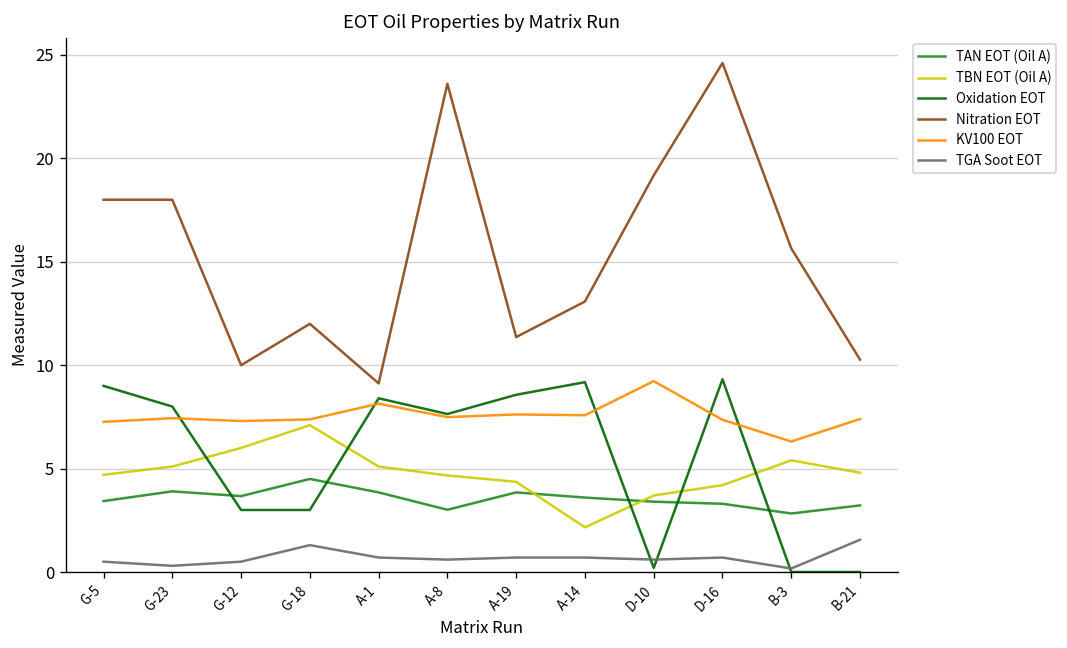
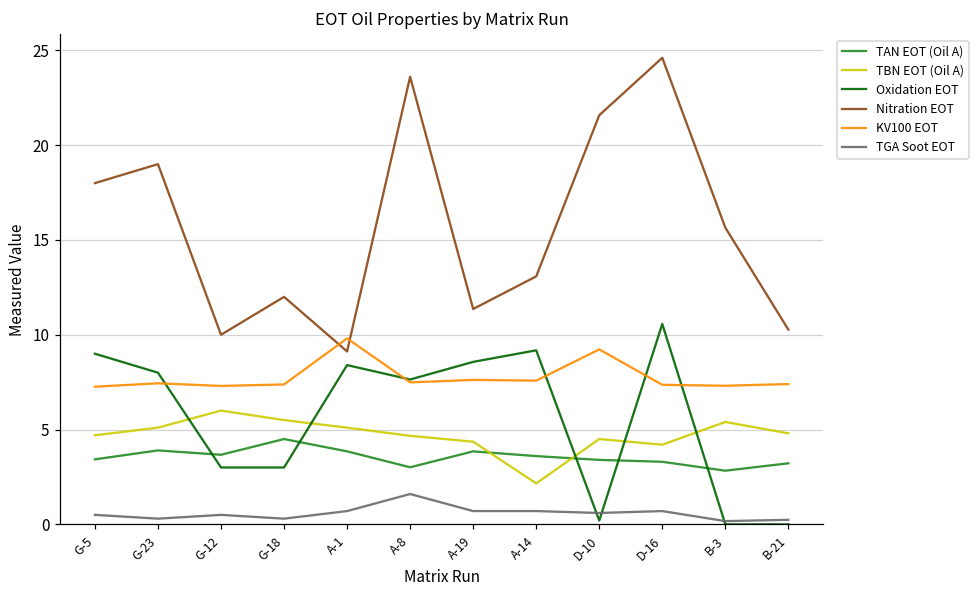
  {
    "TAN EOT (Oil A)": {
      "G-5": 3.4,
      "G-23": 3.9,
      "G-12": 3.7,
      "G-18": 4.5,
      "A-1": 3.9,
      "A-8": 3.0,
      "A-19": 3.9,
      "A-14": 3.6,
      "D-10": 3.4,
      "D-16": 3.3,
      "B-3": 2.8,
      "B-21": 3.2
    },
    "TBN EOT (Oil A)": {
      "G-5": 4.7,
      "G-23": 5.1,
      "G-12": 6.0,
-     "G-18": 7.1,
+     "G-18": 5.5,
      "A-1": 5.1,
      "A-8": 4.7,
      "A-19": 4.4,
      "A-14": 2.2,
-     "D-10": 3.7,
+     "D-10": 4.5,
      "D-16": 4.2,
      "B-3": 5.4,
      "B-21": 4.8
    },
    "Oxidation EOT": {
      "G-5": 9.0,
      "G-23": 8.0,
      "G-12": 3.0,
      "G-18": 3.0,
      "A-1": 8.4,
      "A-8": 7.6,
      "A-19": 8.6,
      "A-14": 9.2,
      "D-10": 0.2,
-     "D-16": 9.3,
+     "D-16": 10.6,
      "B-3": 0.0,
      "B-21": 0.0
    },
    "Nitration EOT": {
      "G-5": 18.0,
-     "G-23": 18,
+     "G-23": 19,
      "G-12": 10.0,
      "G-18": 12.0,
      "A-1": 9.1,
      "A-8": 23.6,
      "A-19": 11.4,
      "A-14": 13.1,
-     "D-10": 19.2,
+     "D-10": 21.6,
      "D-16": 24.6,
      "B-3": 15.7,
      "B-21": 10.3
    },
    "KV100 EOT": {
      "G-5": 7.3,
      "G-23": 7.4,
      "G-12": 7.3,
      "G-18": 7.4,
-     "A-1": 8.1,
+     "A-1": 9.8,
      "A-8": 7.5,
      "A-19": 7.6,
      "A-14": 7.6,
      "D-10": 9.2,
      "D-16": 7.4,
-     "B-3": 6.3,
+     "B-3": 7.3,
      "B-21": 7.4
    },
    "TGA Soot EOT": {
      "G-5": 0.5,
      "G-23": 0.3,
      "G-12": 0.5,
-     "G-18": 1.3,
+     "G-18": 0.3,
      "A-1": 0.7,
-     "A-8": 0.6,
+     "A-8": 1.6,
      "A-19": 0.7,
      "A-14": 0.7,
      "D-10": 0.6,
      "D-16": 0.7,
      "B-3": 0.2,
-     "B-21": 1.6
+     "B-21": 0.2
    }
  }
